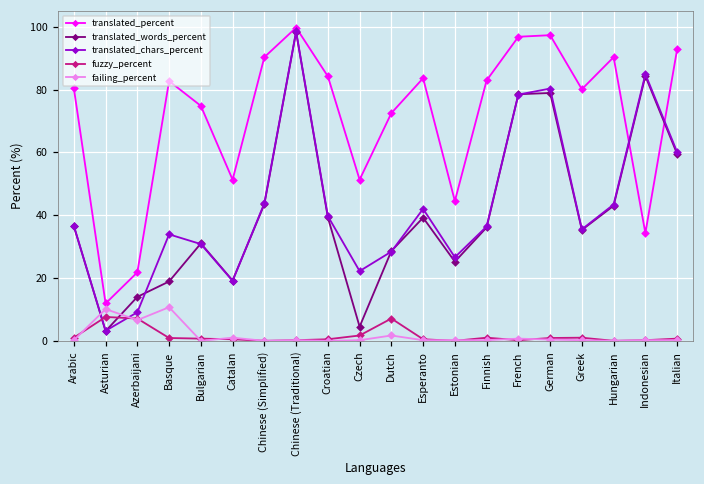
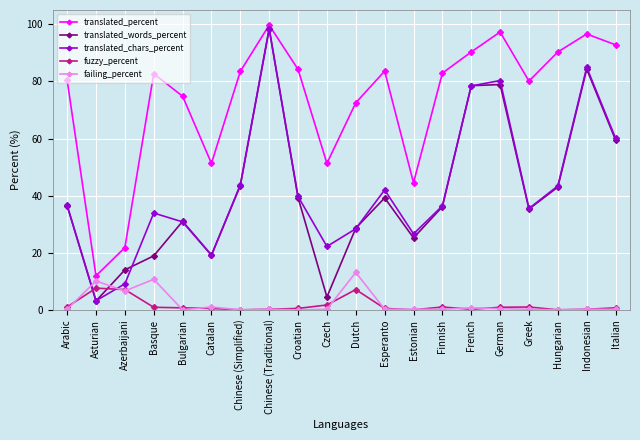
  {
    "translated_percent": {
      "Asturian": 12,
      "Azerbaijani": 22,
      "Bulgarian": 75,
      "Catalan": 51,
-     "Chinese (Simplified)": 90,
+     "Chinese (Simplified)": 84,
      "Chinese (Traditional)": 100,
      "Croatian": 84,
      "Czech": 51,
      "Dutch": 73,
      "Esperanto": 84,
      "Estonian": 45,
      "Finnish": 83,
-     "French": 97,
+     "French": 90,
      "German": 97,
      "Greek": 80,
      "Hungarian": 90,
-     "Indonesian": 34,
+     "Indonesian": 97,
      "Italian": 93
    },
    "translated_words_percent": {
      "Azerbaijani": 14,
      "Basque": 19,
      "Czech": 5,
      "Esperanto": 39,
      "Estonian": 25,
      "German": 79
    },
    "translated_chars_percent": {
      "Azerbaijani": 9,
      "Basque": 34,
      "Czech": 22,
      "Esperanto": 42,
      "Estonian": 27,
      "German": 80
    },
    "fuzzy_percent": {
      "Asturian": 8,
      "Basque": 1,
      "Czech": 2,
      "Dutch": 7
    },
    "failing_percent": {
      "Asturian": 10,
      "Basque": 11,
      "Czech": 0,
-     "Dutch": 2
+     "Dutch": 13
    }
  }
